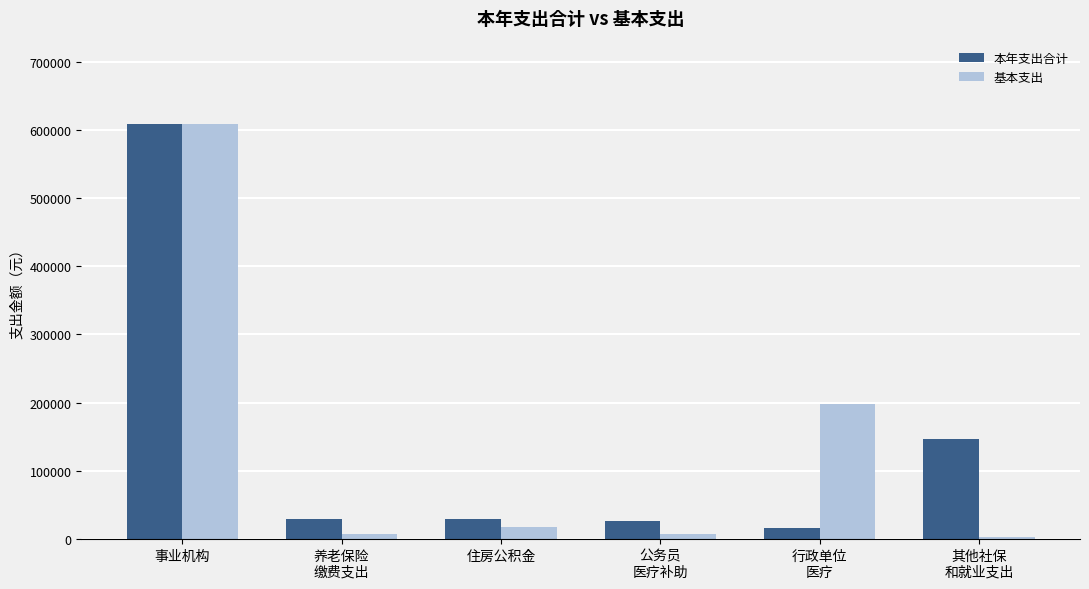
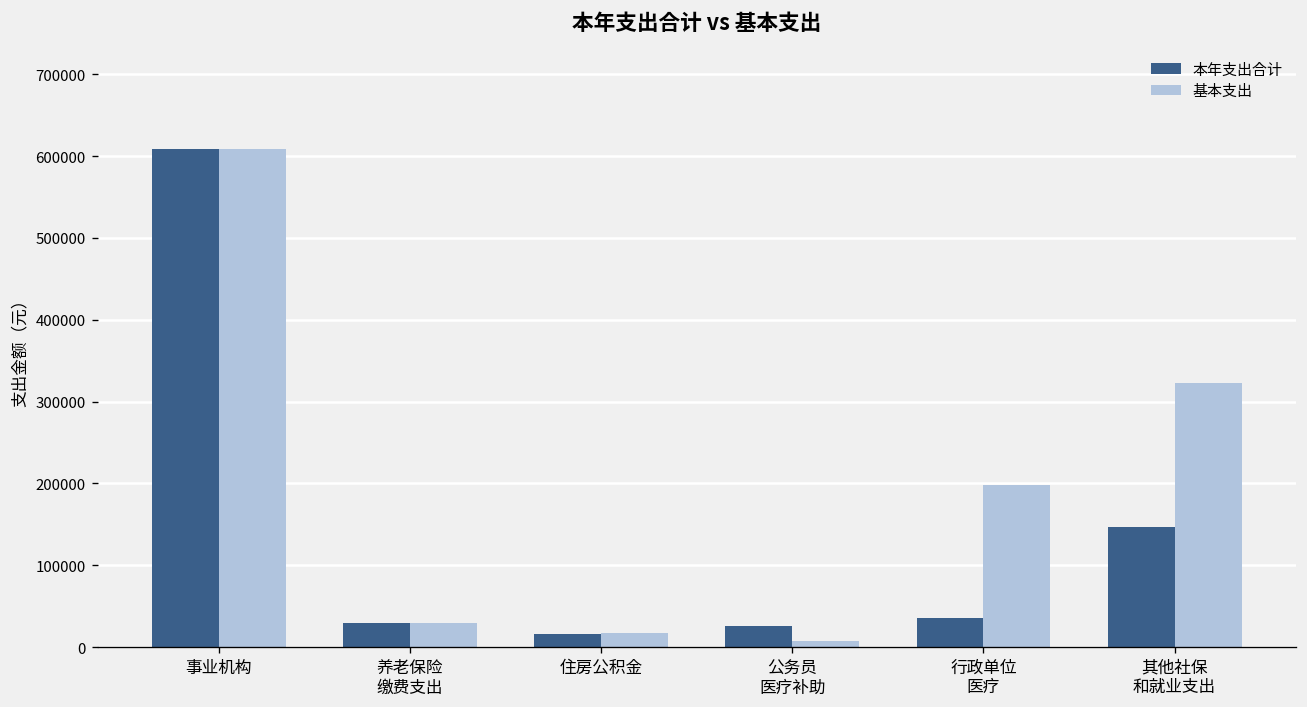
  {
    "本年支出合计": {
      "事业机构": 610000,
      "养老保险 缴费支出": 30000,
-     "住房公积金": 30000,
+     "住房公积金": 20000,
      "公务员 医疗补助": 30000,
-     "行政单位 医疗": 20000,
+     "行政单位 医疗": 40000,
      "其他社保 和就业支出": 150000
    },
    "基本支出": {
      "事业机构": 610000,
-     "养老保险 缴费支出": 10000,
+     "养老保险 缴费支出": 30000,
      "住房公积金": 20000,
      "公务员 医疗补助": 10000,
      "行政单位 医疗": 200000,
-     "其他社保 和就业支出": 0
+     "其他社保 和就业支出": 320000
    }
  }
